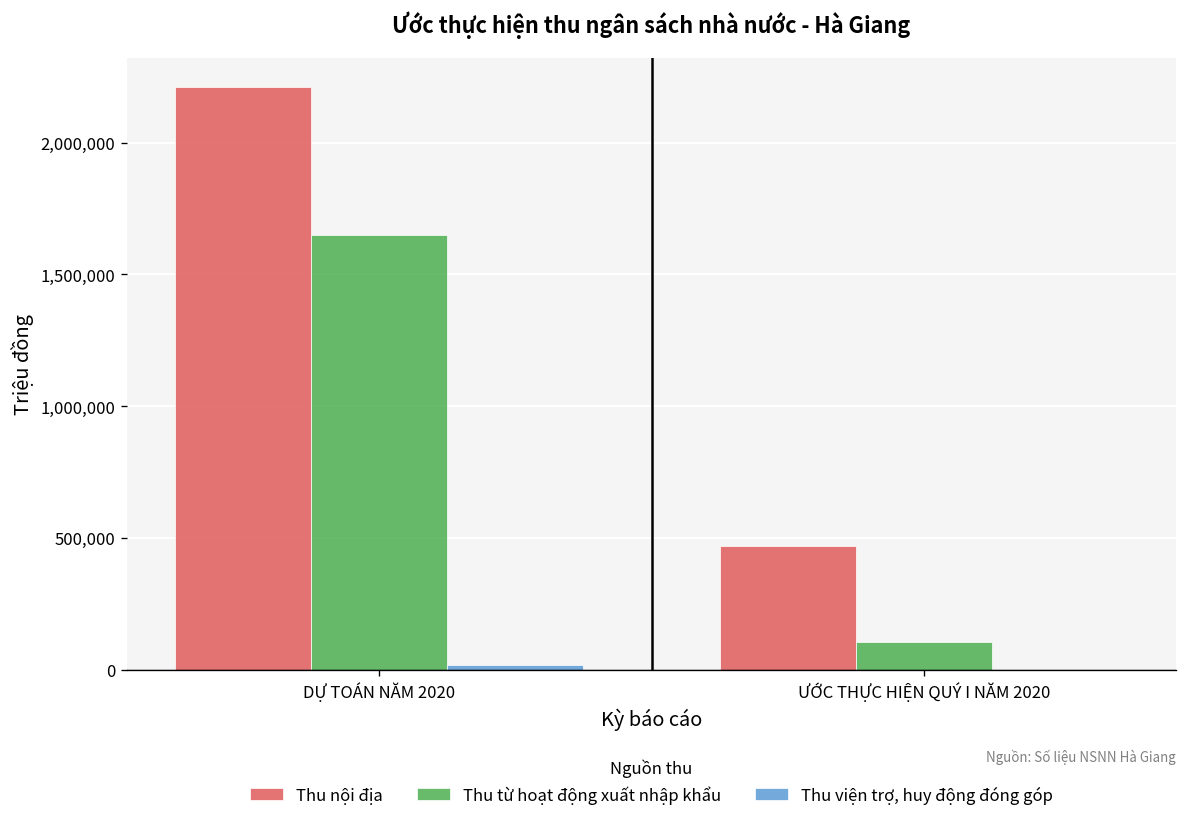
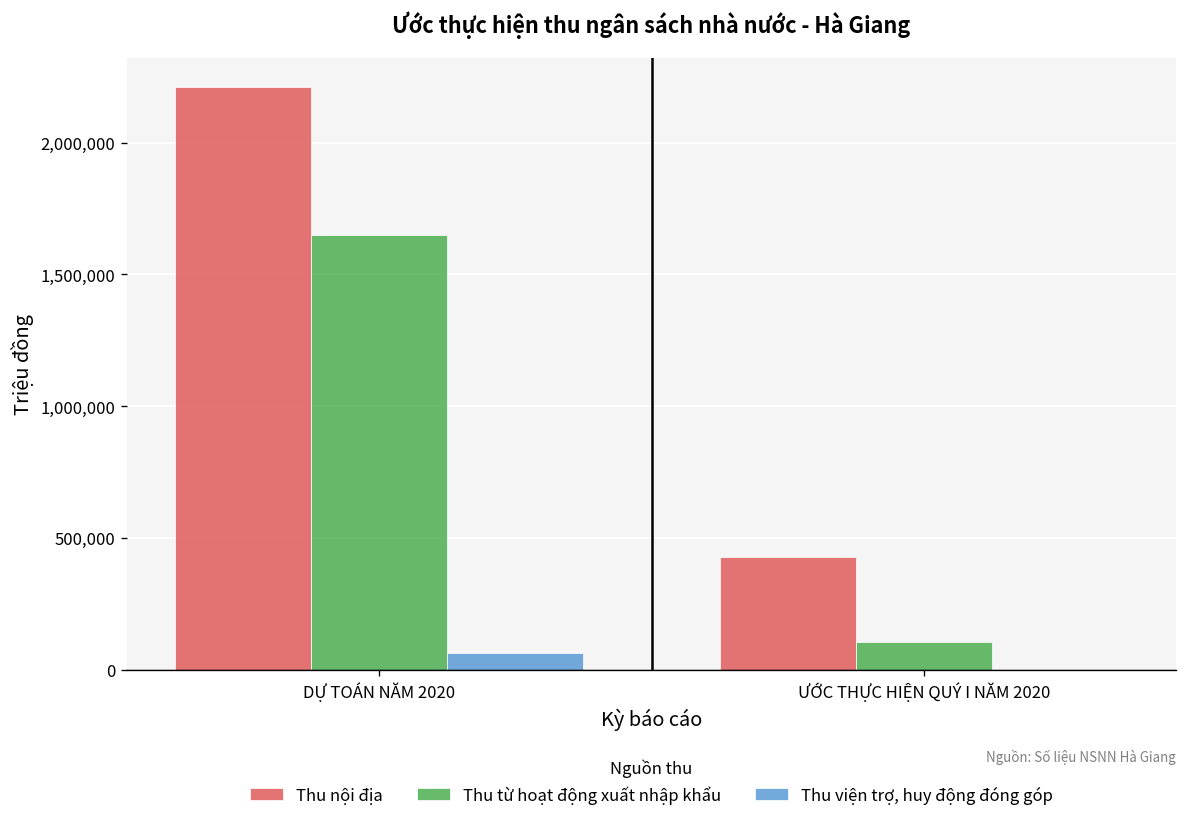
  {
    "Thu nội địa": {
      "DỰ TOÁN NĂM 2020": "2,210,000",
-     "ƯỚC THỰC HIỆN QUÝ I NĂM 2020": "470,000"
+     "ƯỚC THỰC HIỆN QUÝ I NĂM 2020": "430,000"
    },
    "Thu từ hoạt động xuất nhập khẩu": {
      "DỰ TOÁN NĂM 2020": "1,650,000",
      "ƯỚC THỰC HIỆN QUÝ I NĂM 2020": "110,000"
    },
    "Thu viện trợ, huy động đóng góp": {
-     "DỰ TOÁN NĂM 2020": "20,000",
+     "DỰ TOÁN NĂM 2020": "60,000",
      "ƯỚC THỰC HIỆN QUÝ I NĂM 2020": "0"
    }
  }
